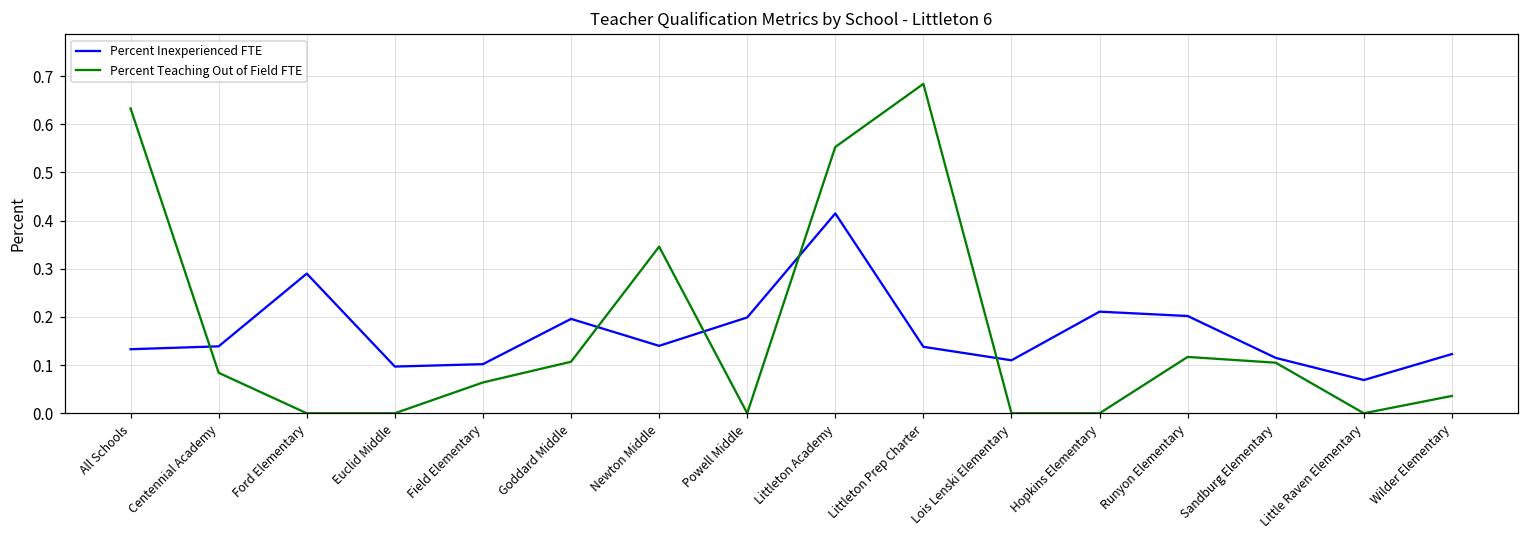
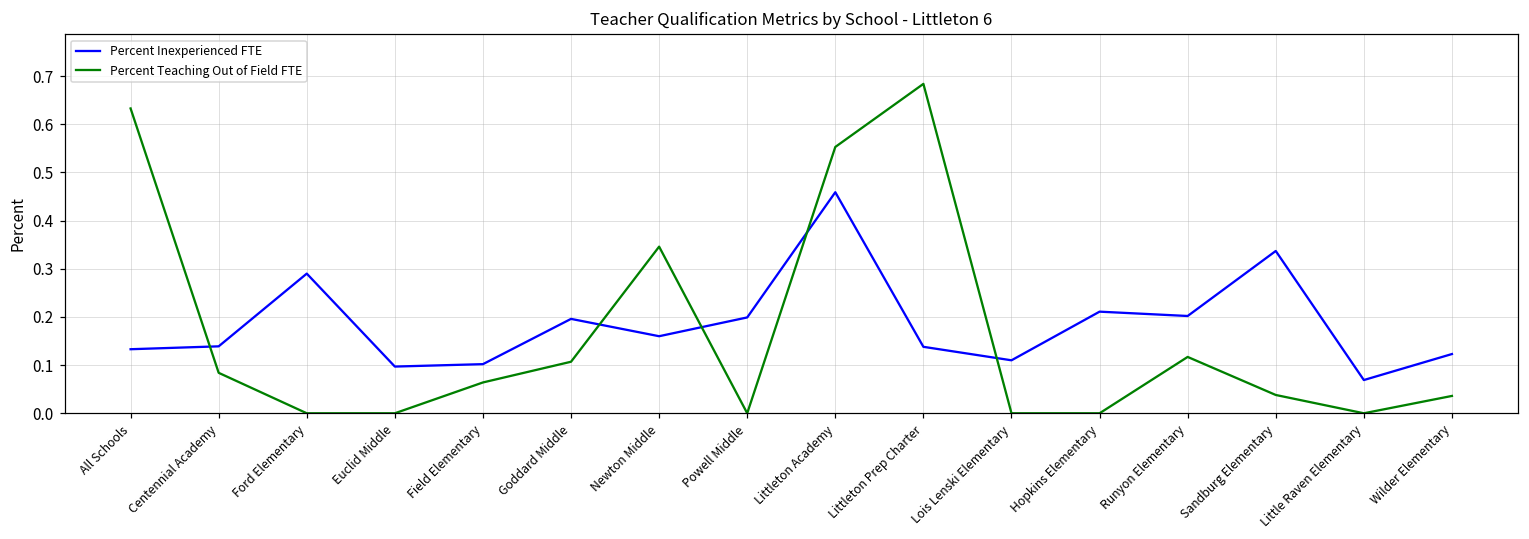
  {
    "Percent Inexperienced FTE": {
      "All Schools": 0.13,
      "Centennial Academy": 0.14,
      "Ford Elementary": 0.29,
      "Euclid Middle": 0.10,
      "Field Elementary": 0.10,
      "Goddard Middle": 0.20,
-     "Newton Middle": 0.14,
+     "Newton Middle": 0.16,
      "Powell Middle": 0.20,
-     "Littleton Academy": 0.42,
+     "Littleton Academy": 0.46,
      "Littleton Prep Charter": 0.14,
      "Lois Lenski Elementary": 0.11,
      "Hopkins Elementary": 0.21,
      "Runyon Elementary": 0.20,
-     "Sandburg Elementary": 0.12,
+     "Sandburg Elementary": 0.34,
      "Little Raven Elementary": 0.07,
      "Wilder Elementary": 0.12
    },
    "Percent Teaching Out of Field FTE": {
      "All Schools": 0.63,
      "Centennial Academy": 0.08,
      "Ford Elementary": 0.00,
      "Euclid Middle": 0.00,
      "Field Elementary": 0.06,
      "Goddard Middle": 0.11,
      "Newton Middle": 0.35,
      "Powell Middle": 0.00,
      "Littleton Academy": 0.55,
      "Littleton Prep Charter": 0.68,
      "Lois Lenski Elementary": 0.00,
      "Hopkins Elementary": 0.00,
      "Runyon Elementary": 0.12,
-     "Sandburg Elementary": 0.11,
+     "Sandburg Elementary": 0.04,
      "Little Raven Elementary": 0.00,
      "Wilder Elementary": 0.04
    }
  }
